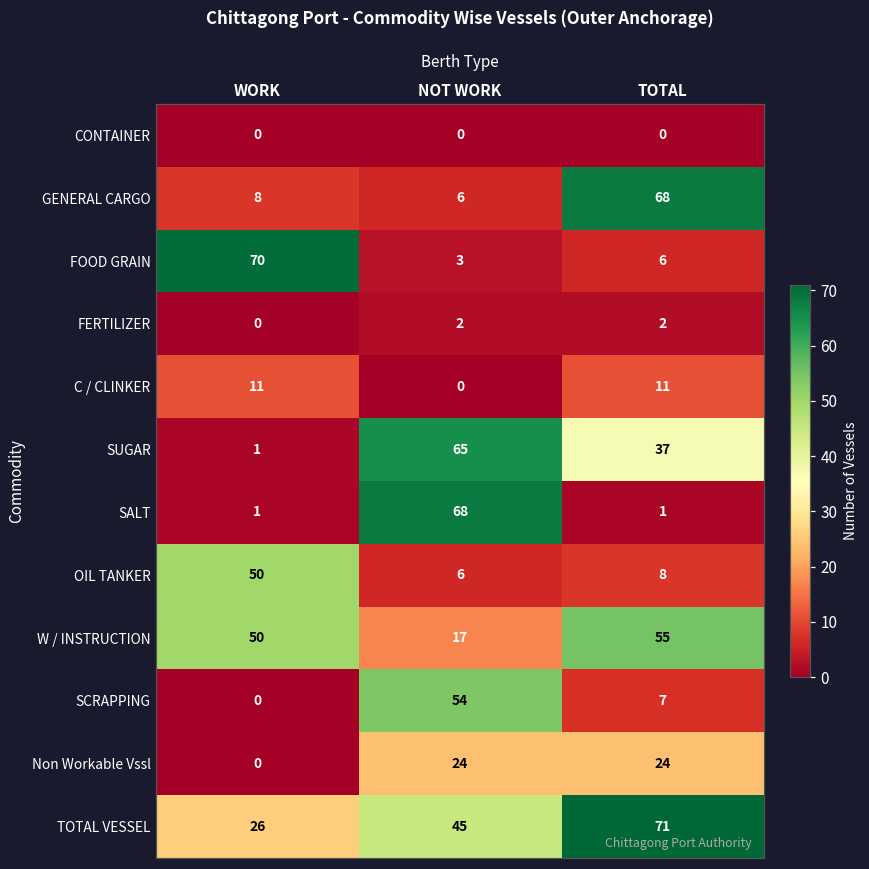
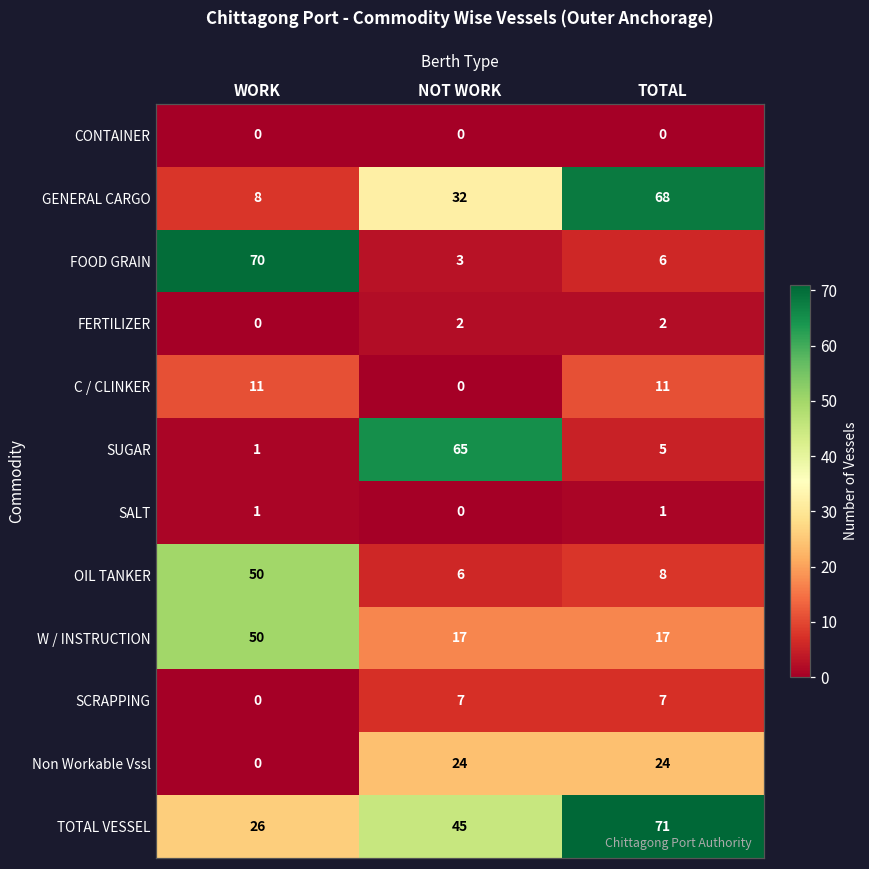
  {
    "CONTAINER": {
      "WORK": 0,
      "NOT WORK": 0,
      "TOTAL": 0
    },
    "GENERAL CARGO": {
      "WORK": 8,
-     "NOT WORK": 6,
+     "NOT WORK": 32,
      "TOTAL": 68
    },
    "FOOD GRAIN": {
      "WORK": 70,
      "NOT WORK": 3,
      "TOTAL": 6
    },
    "FERTILIZER": {
      "WORK": 0,
      "NOT WORK": 2,
      "TOTAL": 2
    },
    "C / CLINKER": {
      "WORK": 11,
      "NOT WORK": 0,
      "TOTAL": 11
    },
    "SUGAR": {
      "WORK": 1,
      "NOT WORK": 65,
-     "TOTAL": 37
+     "TOTAL": 5
    },
    "SALT": {
      "WORK": 1,
-     "NOT WORK": 68,
+     "NOT WORK": 0,
      "TOTAL": 1
    },
    "OIL TANKER": {
      "WORK": 50,
      "NOT WORK": 6,
      "TOTAL": 8
    },
    "W / INSTRUCTION": {
      "WORK": 50,
      "NOT WORK": 17,
-     "TOTAL": 55
+     "TOTAL": 17
    },
    "SCRAPPING": {
      "WORK": 0,
-     "NOT WORK": 54,
+     "NOT WORK": 7,
      "TOTAL": 7
    },
    "Non Workable Vssl": {
      "WORK": 0,
      "NOT WORK": 24,
      "TOTAL": 24
    },
    "TOTAL VESSEL": {
      "WORK": 26,
      "NOT WORK": 45
    }
  }
